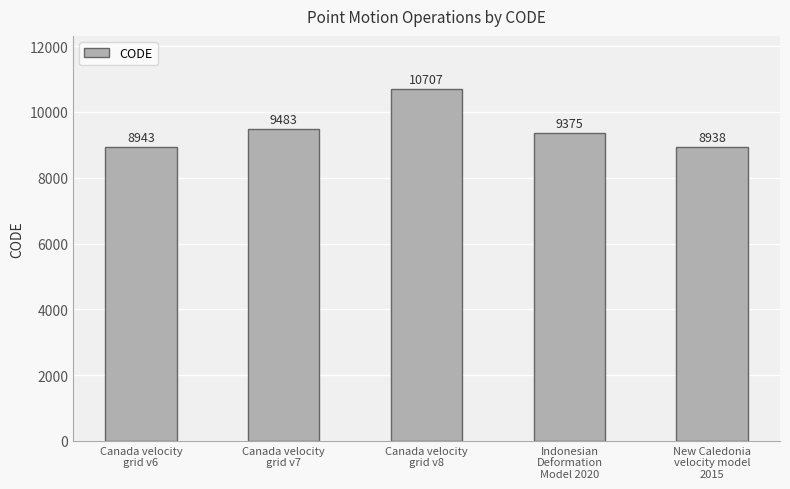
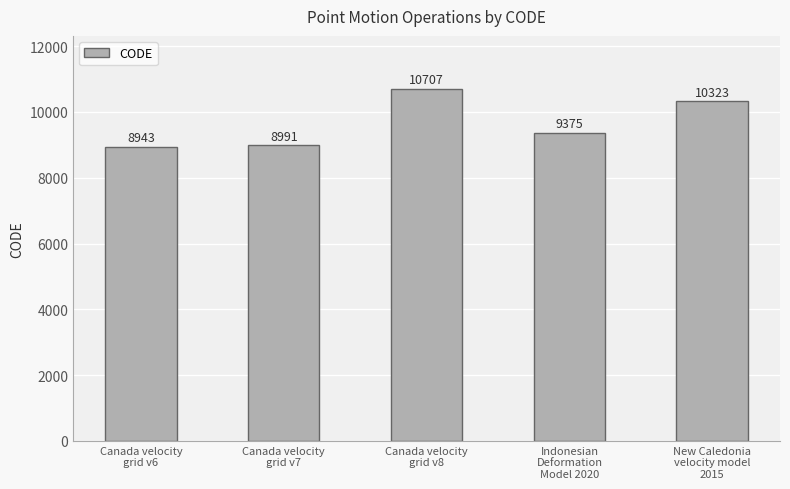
  {
    "Canada velocity grid v6": 8943,
-   "Canada velocity grid v7": 9483,
+   "Canada velocity grid v7": 8991,
    "Canada velocity grid v8": 10707,
    "Indonesian Deformation Model 2020": 9375,
-   "New Caledonia velocity model 2015": 8938
+   "New Caledonia velocity model 2015": 10323
  }
